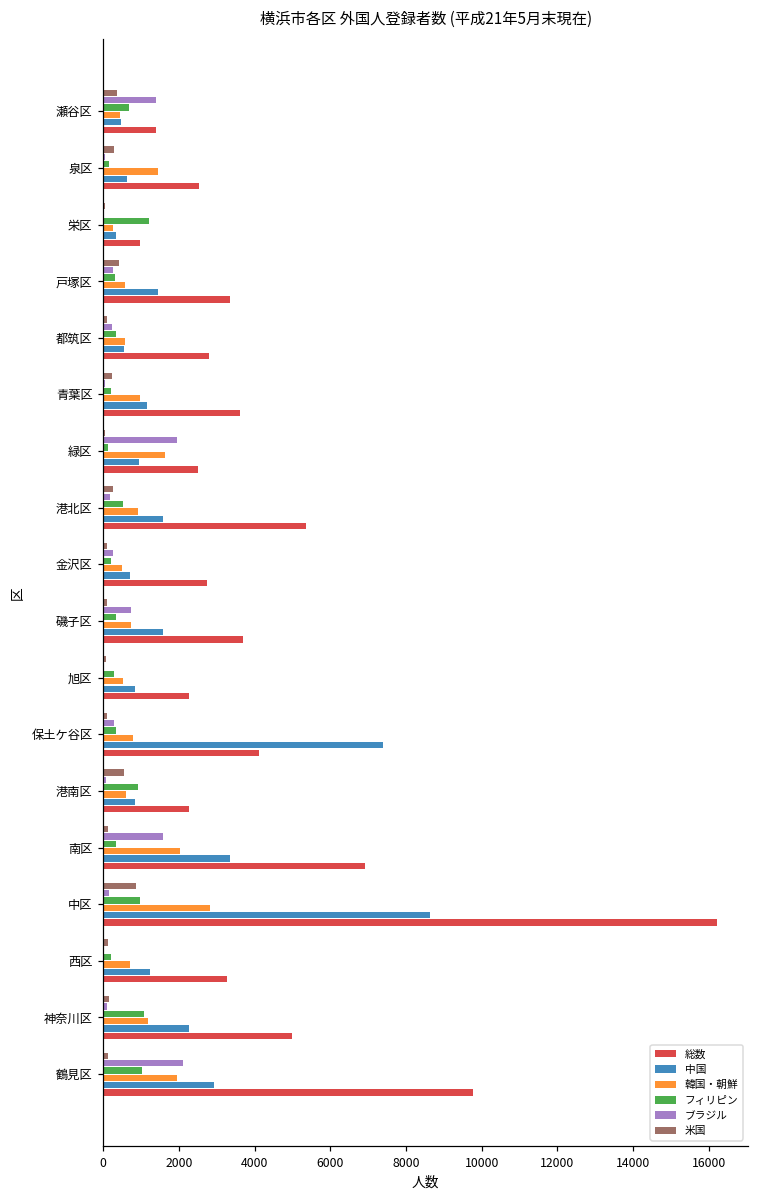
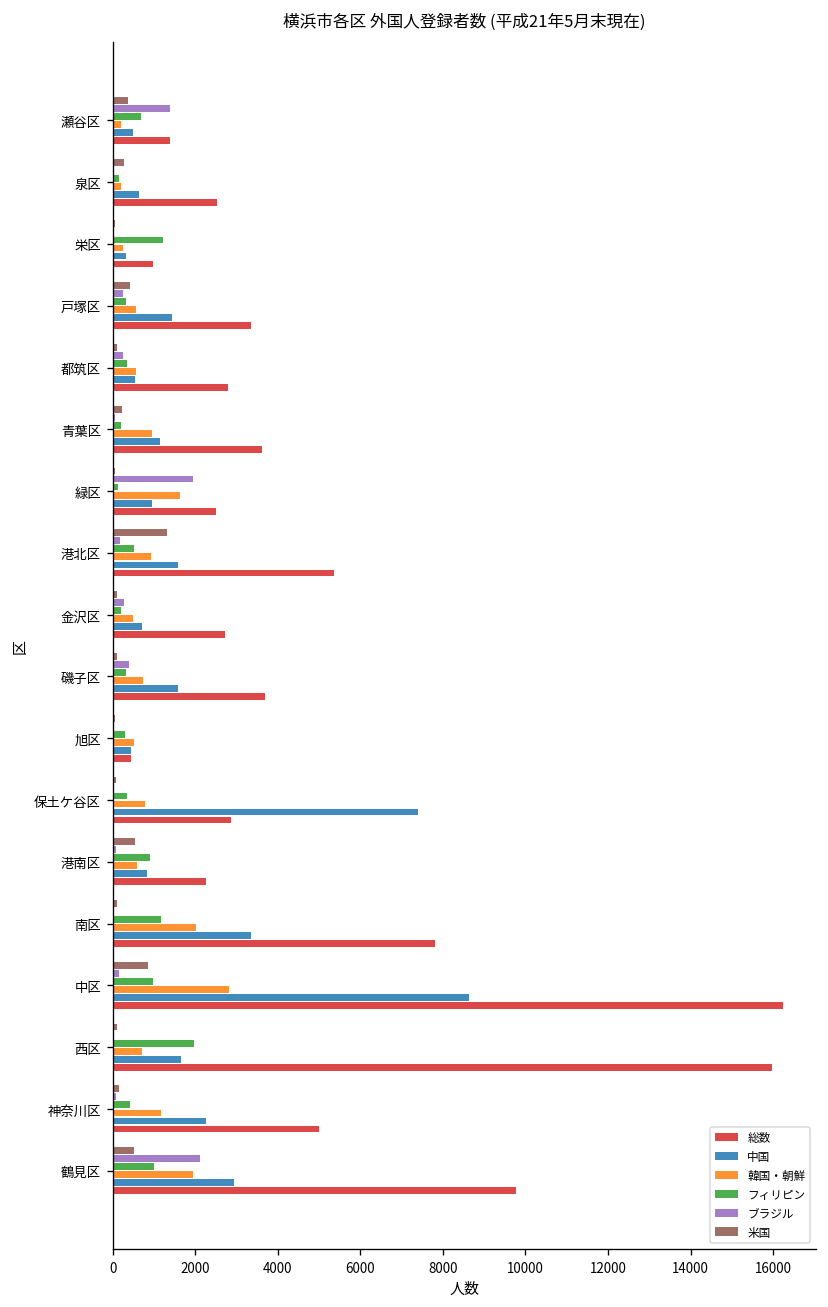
  {
    "総数": {
      "瀬谷区": 1400,
      "泉区": 2500,
      "栄区": 1000,
      "戸塚区": 3400,
      "都筑区": 2800,
      "青葉区": 3600,
      "緑区": 2500,
      "港北区": 5400,
      "金沢区": 2700,
      "磯子区": 3700,
-     "旭区": 2300,
-     "保土ケ谷区": 4100,
+     "旭区": 400,
+     "保土ケ谷区": 2900,
      "港南区": 2300,
-     "南区": 6900,
+     "南区": 7800,
      "中区": 16200,
-     "西区": 3300,
+     "西区": 16000,
      "神奈川区": 5000,
      "鶴見区": 9800
    },
    "中国": {
      "瀬谷区": 500,
      "泉区": 600,
      "栄区": 300,
      "戸塚区": 1400,
      "都筑区": 500,
      "青葉区": 1200,
      "緑区": 900,
      "港北区": 1600,
      "金沢区": 700,
      "磯子区": 1600,
-     "旭区": 800,
+     "旭区": 400,
      "保土ケ谷区": 7400,
      "港南区": 800,
      "南区": 3400,
      "中区": 8600,
-     "西区": 1200,
+     "西区": 1700,
      "神奈川区": 2300,
      "鶴見区": 2900
    },
    "韓国・朝鮮": {
-     "瀬谷区": 400,
-     "泉区": 1400,
+     "瀬谷区": 200,
+     "泉区": 200,
      "栄区": 300,
      "戸塚区": 600,
      "都筑区": 600,
      "青葉区": 1000,
      "緑区": 1600,
      "港北区": 900,
      "金沢区": 500,
      "磯子区": 700,
      "旭区": 500,
      "保土ケ谷区": 800,
      "港南区": 600,
      "南区": 2000,
      "中区": 2800,
      "西区": 700,
      "神奈川区": 1200,
      "鶴見区": 1900
    },
    "フィリピン": {
      "瀬谷区": 700,
      "泉区": 200,
      "栄区": 1200,
      "戸塚区": 300,
      "都筑区": 300,
      "青葉区": 200,
      "緑区": 100,
      "港北区": 500,
      "金沢区": 200,
      "磯子区": 300,
      "旭区": 300,
      "保土ケ谷区": 300,
      "港南区": 900,
-     "南区": 300,
+     "南区": 1200,
      "中区": 1000,
-     "西区": 200,
-     "神奈川区": 1100,
+     "西区": 2000,
+     "神奈川区": 400,
      "鶴見区": 1000
    },
    "ブラジル": {
      "瀬谷区": 1400,
      "戸塚区": 200,
      "都筑区": 200,
      "緑区": 1900,
      "港北区": 200,
      "金沢区": 300,
-     "磯子区": 700,
-     "保土ケ谷区": 300,
+     "磯子区": 400,
+     "保土ケ谷区": 0,
      "港南区": 100,
-     "南区": 1600,
+     "南区": 0,
      "中区": 200,
      "神奈川区": 100,
      "鶴見区": 2100
    },
    "米国": {
      "瀬谷区": 400,
      "泉区": 300,
      "戸塚区": 400,
      "都筑区": 100,
      "青葉区": 200,
-     "港北区": 300,
+     "港北区": 1300,
      "金沢区": 100,
      "磯子区": 100,
      "保土ケ谷区": 100,
      "港南区": 500,
      "南区": 100,
      "中区": 900,
      "西区": 100,
      "神奈川区": 200,
-     "鶴見区": 100
+     "鶴見区": 500
    }
  }
